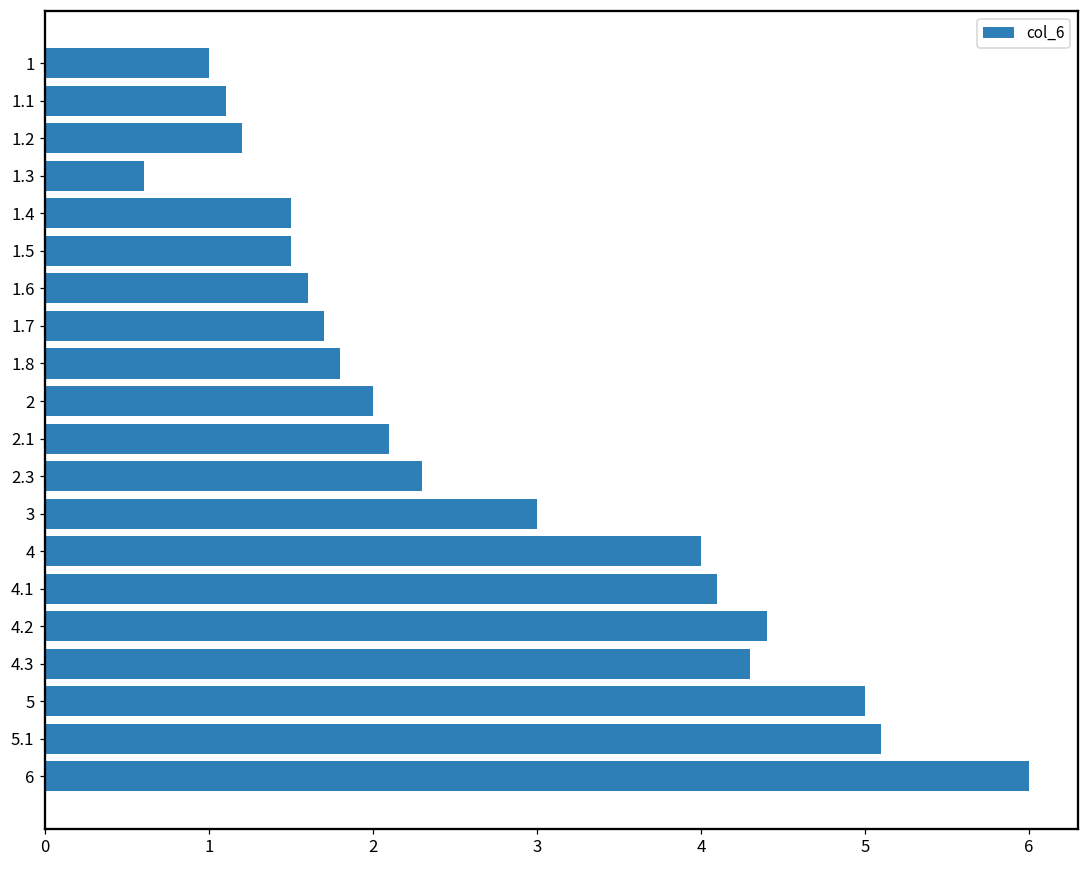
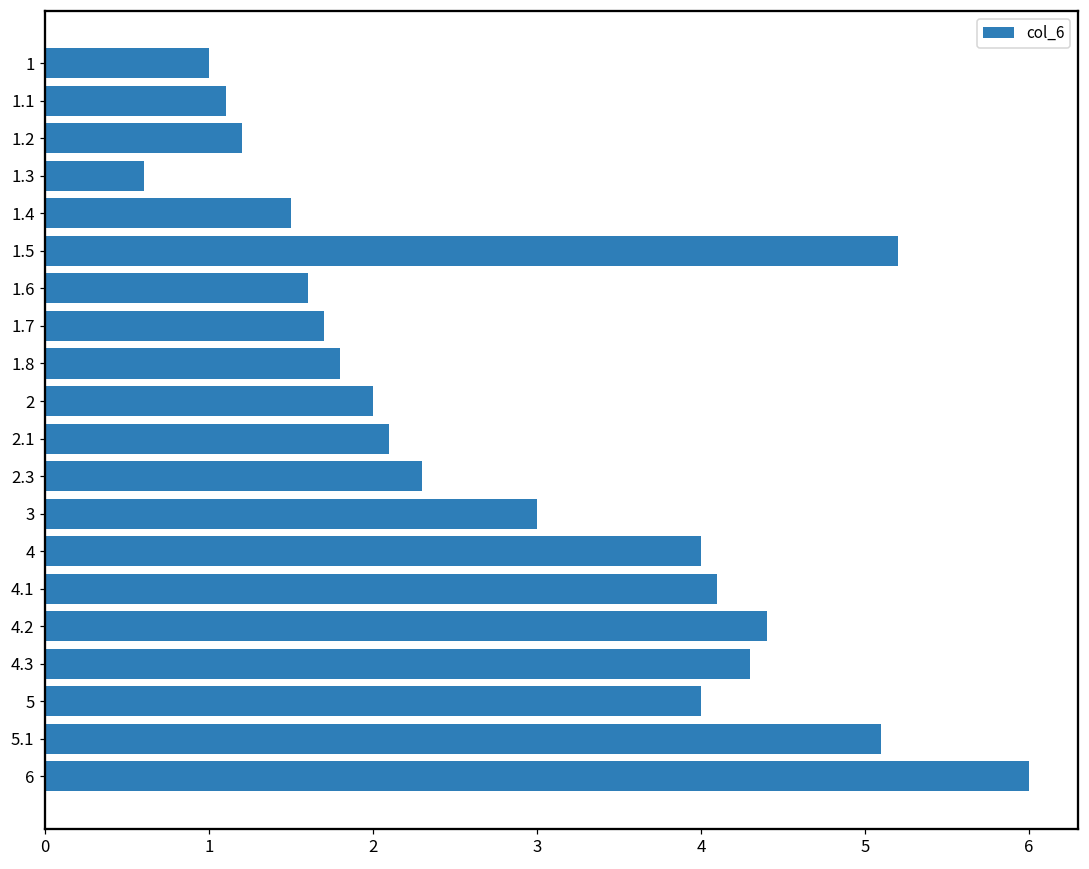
  {
    "1": 1.0,
    "1.1": 1.1,
    "1.2": 1.2,
    "1.3": 0.6,
    "1.4": 1.5,
-   "1.5": 1.5,
+   "1.5": 5.2,
    "1.6": 1.6,
    "1.7": 1.7,
    "1.8": 1.8,
    "2": 2.0,
    "2.1": 2.1,
    "2.3": 2.3,
    "3": 3.0,
    "4": 4.0,
    "4.1": 4.1,
    "4.2": 4.4,
    "4.3": 4.3,
-   "5": 5,
+   "5": 4,
    "5.1": 5.1,
    "6": 6.0
  }
